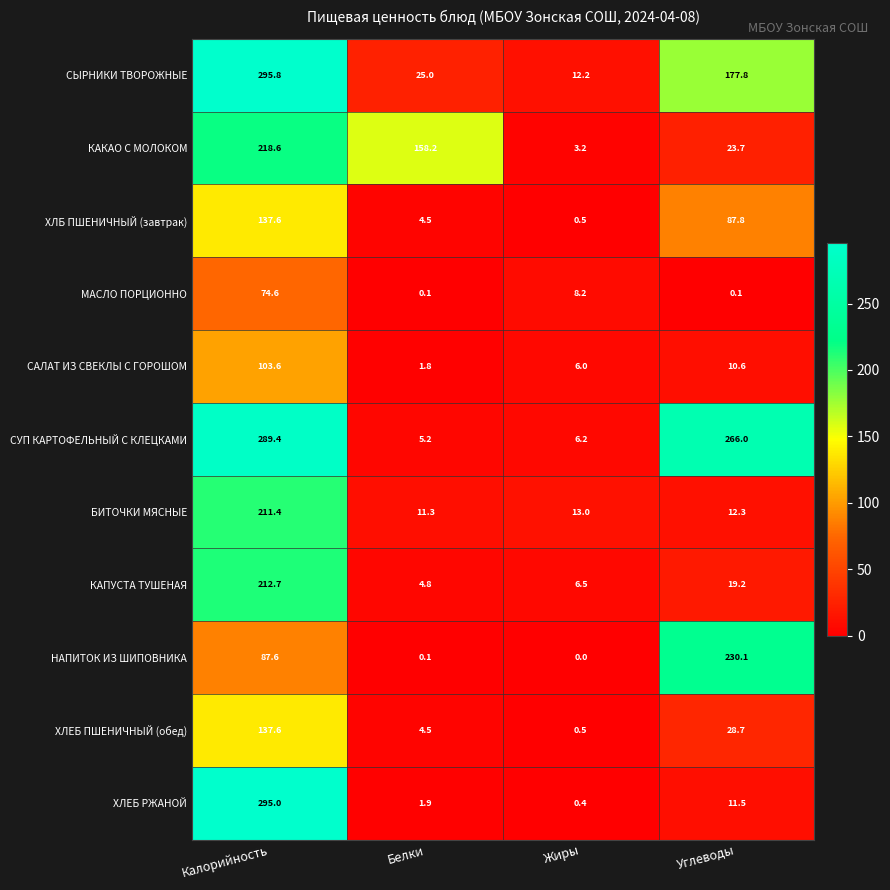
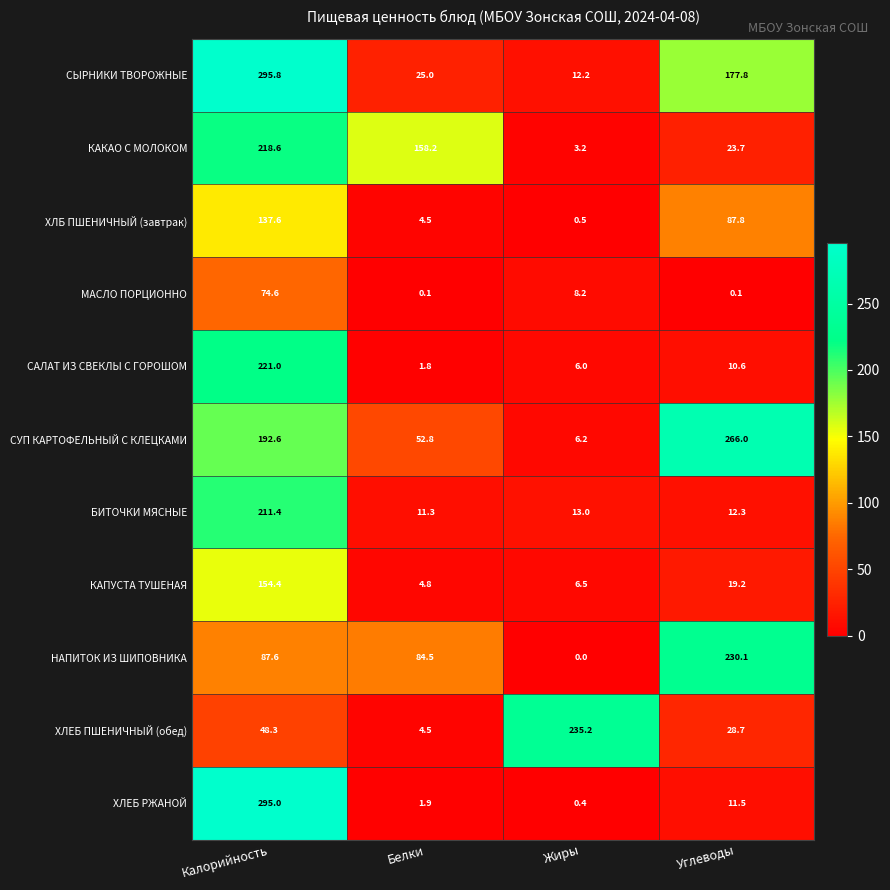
  {
    "СЫРНИКИ ТВОРОЖНЫЕ": {
      "Калорийность": 295.8,
      "Белки": 25.0,
      "Жиры": 12.2,
      "Углеводы": 177.8
    },
    "КАКАО С МОЛОКОМ": {
      "Калорийность": 218.6,
      "Белки": 158.2,
      "Жиры": 3.2,
      "Углеводы": 23.7
    },
    "ХЛБ ПШЕНИЧНЫЙ (завтрак)": {
      "Калорийность": 137.6,
      "Белки": 4.5,
      "Жиры": 0.5,
      "Углеводы": 87.8
    },
    "МАСЛО ПОРЦИОННО": {
      "Калорийность": 74.6,
      "Белки": 0.1,
      "Жиры": 8.2,
      "Углеводы": 0.1
    },
    "САЛАТ ИЗ СВЕКЛЫ С ГОРОШОМ": {
-     "Калорийность": 103.6,
+     "Калорийность": 221.0,
      "Белки": 1.8,
      "Жиры": 6.0,
      "Углеводы": 10.6
    },
    "СУП КАРТОФЕЛЬНЫЙ С КЛЕЦКАМИ": {
-     "Калорийность": 289.4,
-     "Белки": 5.2,
+     "Калорийность": 192.6,
+     "Белки": 52.8,
      "Жиры": 6.2,
      "Углеводы": 266.0
    },
    "БИТОЧКИ МЯСНЫЕ": {
      "Калорийность": 211.4,
      "Белки": 11.3,
      "Жиры": 13.0,
      "Углеводы": 12.3
    },
    "КАПУСТА ТУШЕНАЯ": {
-     "Калорийность": 212.7,
+     "Калорийность": 154.4,
      "Белки": 4.8,
      "Жиры": 6.5,
      "Углеводы": 19.2
    },
    "НАПИТОК ИЗ ШИПОВНИКА": {
      "Калорийность": 87.6,
-     "Белки": 0.1,
+     "Белки": 84.5,
      "Жиры": 0.0,
      "Углеводы": 230.1
    },
    "ХЛЕБ ПШЕНИЧНЫЙ (обед)": {
-     "Калорийность": 137.6,
+     "Калорийность": 48.3,
      "Белки": 4.5,
-     "Жиры": 0.5,
+     "Жиры": 235.2,
      "Углеводы": 28.7
    },
    "ХЛЕБ РЖАНОЙ": {
      "Калорийность": 295.0,
      "Белки": 1.9,
      "Жиры": 0.4,
      "Углеводы": 11.5
    }
  }
